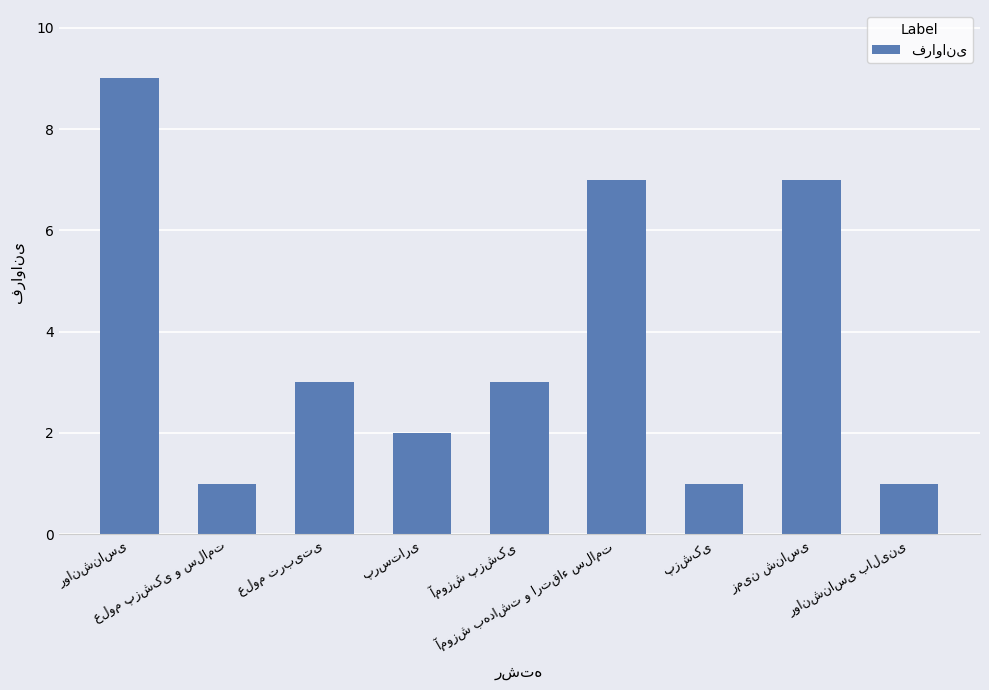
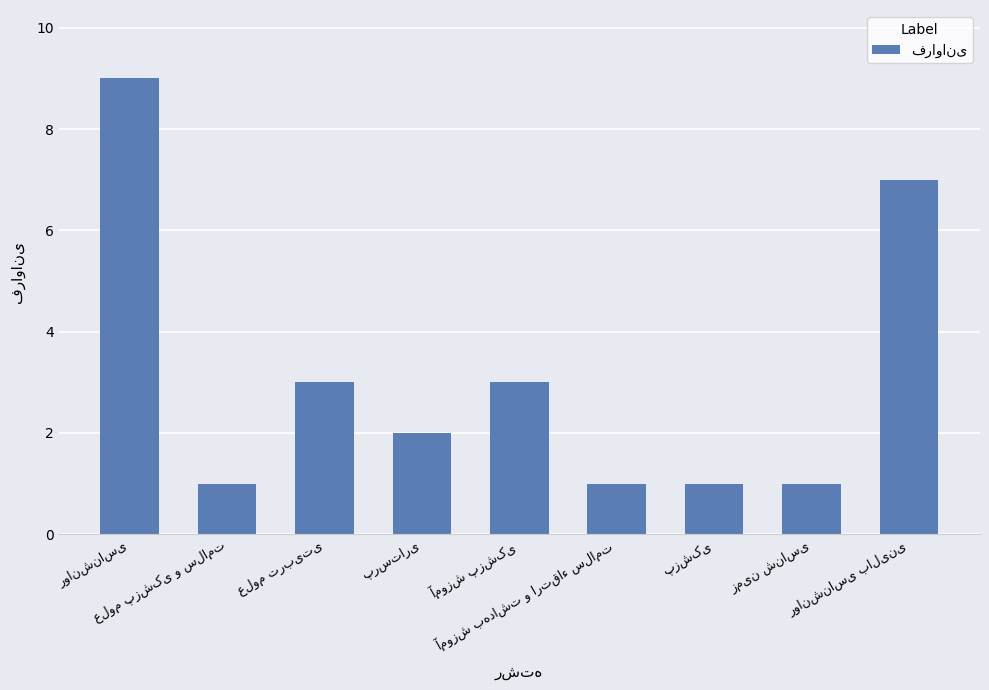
  {
    "روانشناسی": 9,
    "علوم پزشکی و سلامت": 1,
    "علوم تربیتی": 3,
    "پرستاری": 2,
    "آموزش پزشکی": 3,
-   "آموزش بهداشت و ارتقاء سلامت": 7,
+   "آموزش بهداشت و ارتقاء سلامت": 1,
    "پزشکی": 1,
-   "زمین شناسی": 7,
-   "روانشناسی بالینی": 1
+   "زمین شناسی": 1,
+   "روانشناسی بالینی": 7
  }
